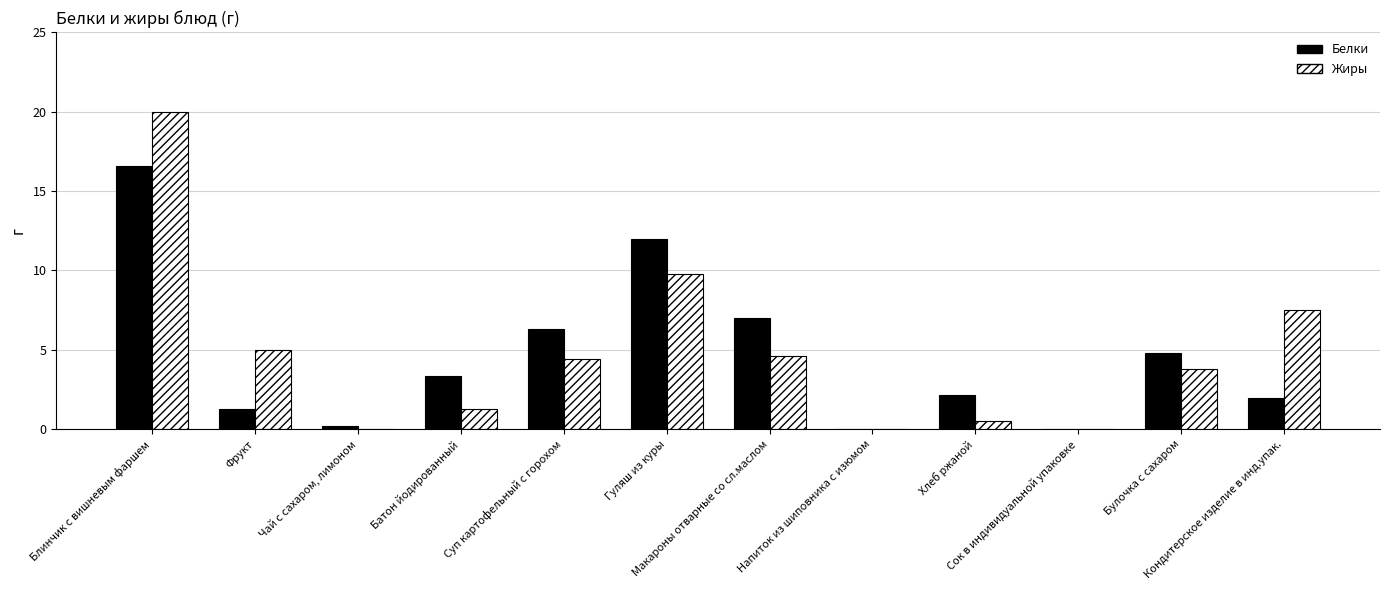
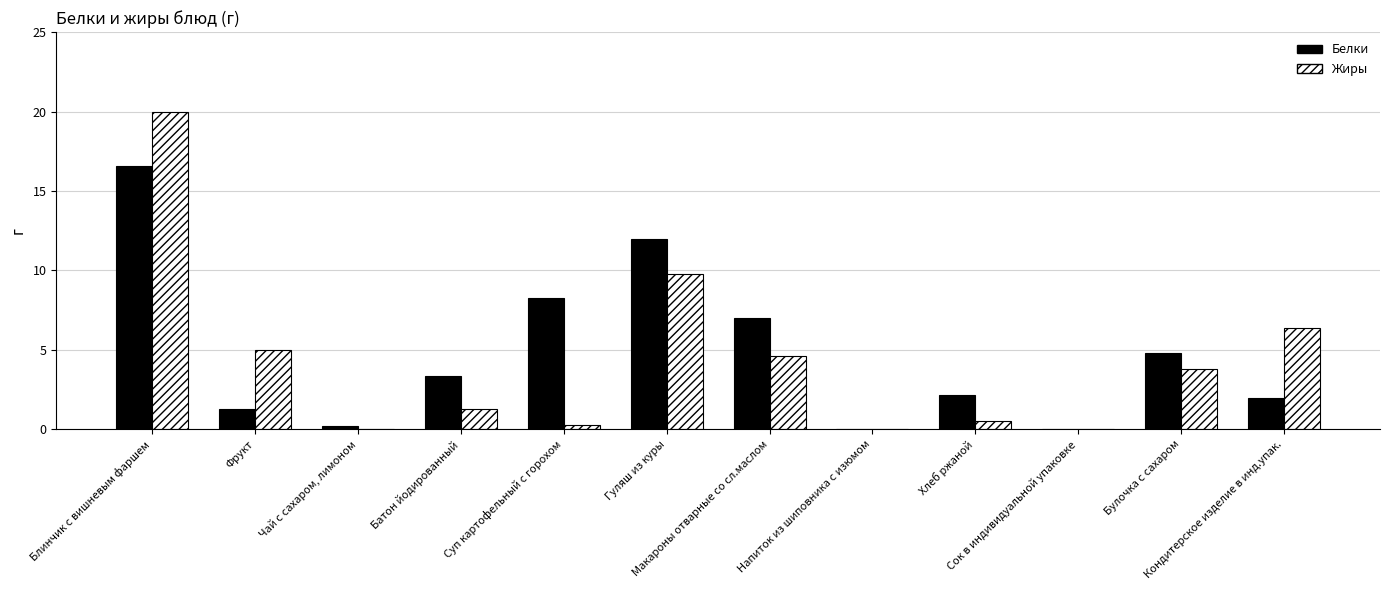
  {
    "Белки": {
      "Блинчик с вишневым фаршем": 16.6,
      "Фрукт": 1.3,
      "Чай с сахаром, лимоном": 0.2,
      "Батон йодированный": 3.4,
-     "Суп картофельный с горохом": 6.3,
+     "Суп картофельный с горохом": 8.3,
      "Гуляш из куры": 12.0,
      "Макароны отварные со сл.маслом": 7.0,
      "Напиток из шиповника с изюмом": 0.0,
      "Хлеб ржаной": 2.2,
      "Сок в индивидуальной упаковке": 0.0,
      "Булочка с сахаром": 4.8,
      "Кондитерское изделие в инд.упак.": 2.0
    },
    "Жиры": {
      "Блинчик с вишневым фаршем": 20.0,
      "Фрукт": 5.0,
      "Чай с сахаром, лимоном": 0.0,
      "Батон йодированный": 1.3,
-     "Суп картофельный с горохом": 4.4,
+     "Суп картофельный с горохом": 0.3,
      "Гуляш из куры": 9.8,
      "Макароны отварные со сл.маслом": 4.6,
      "Напиток из шиповника с изюмом": 0.0,
      "Хлеб ржаной": 0.6,
      "Сок в индивидуальной упаковке": 0.0,
      "Булочка с сахаром": 3.8,
-     "Кондитерское изделие в инд.упак.": 7.5
+     "Кондитерское изделие в инд.упак.": 6.4
    }
  }
